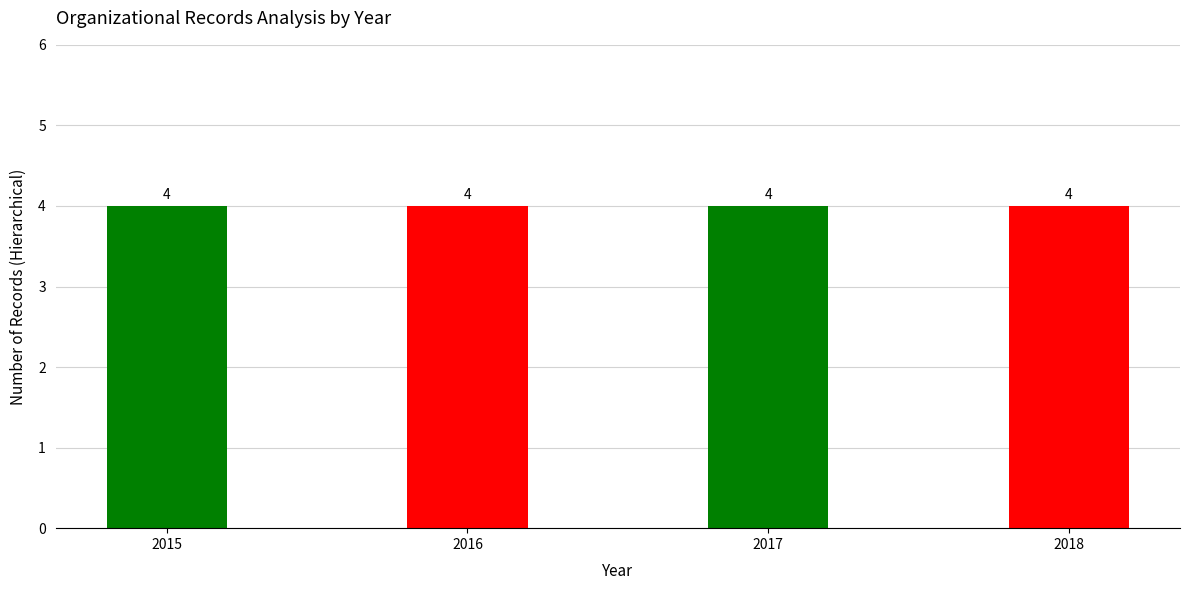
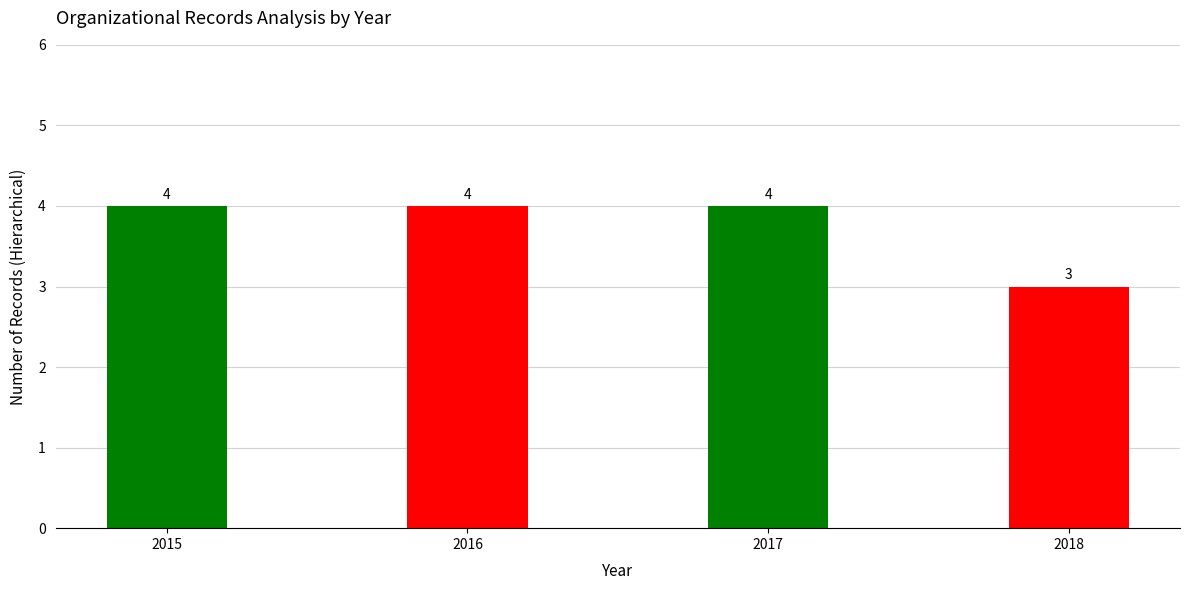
  {
    "2015": 4,
    "2016": 4,
    "2017": 4,
-   "2018": 4
+   "2018": 3
  }
